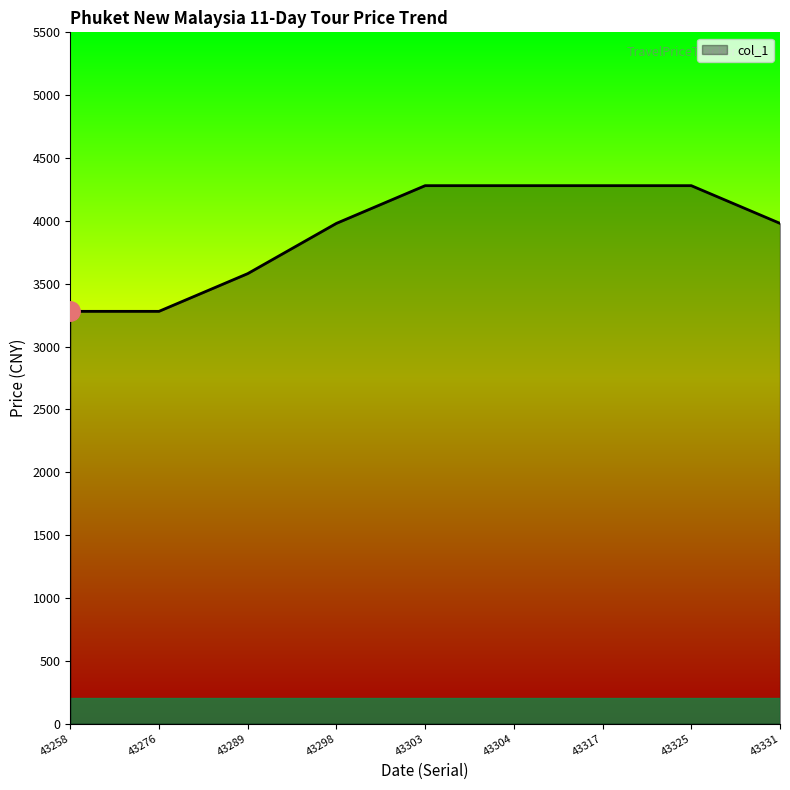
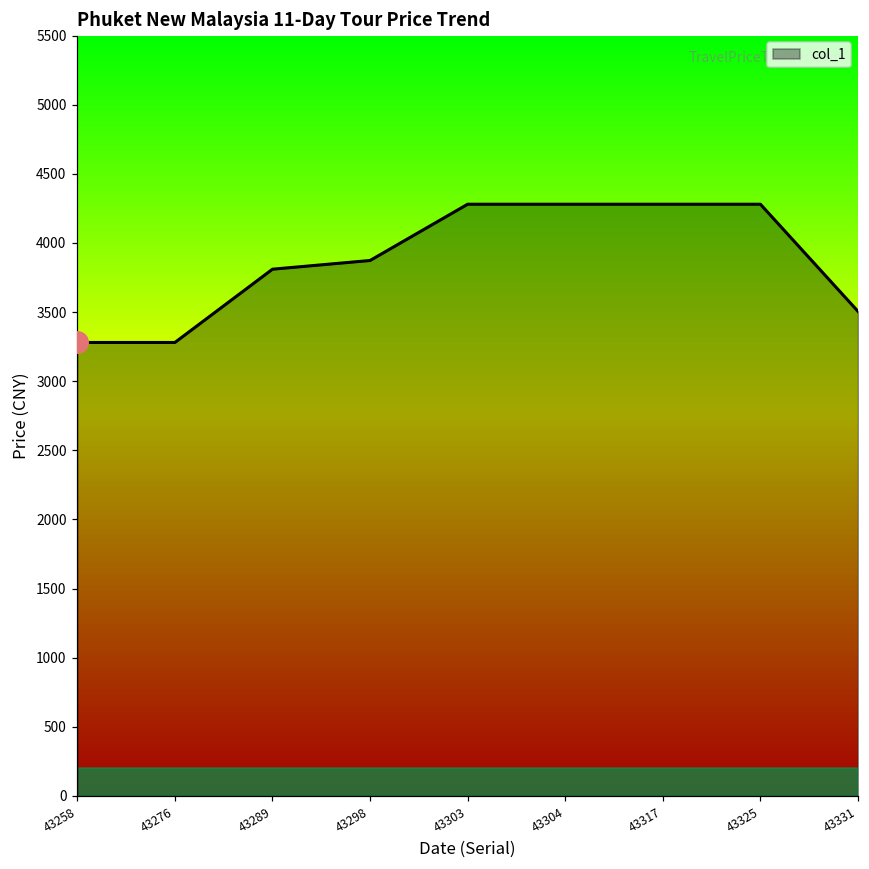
  {
    "col_1": {
      "43276": 3280,
-     "43289": 3580,
-     "43298": 3980,
+     "43289": 3810,
+     "43298": 3870,
      "43303": 4280,
      "43304": 4280,
      "43317": 4280,
      "43325": 4280,
-     "43331": 3980
+     "43331": 3510
    }
  }
